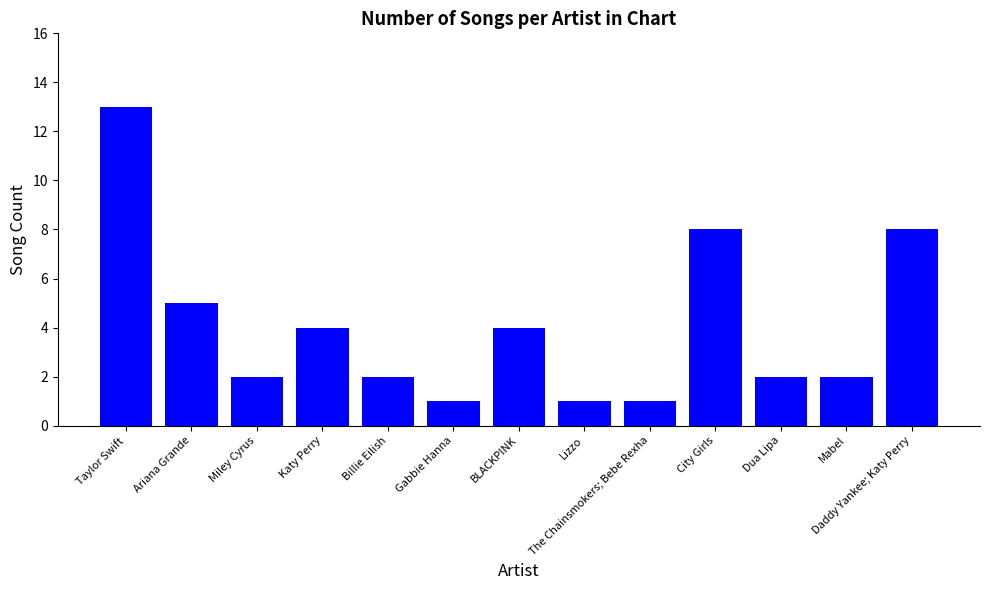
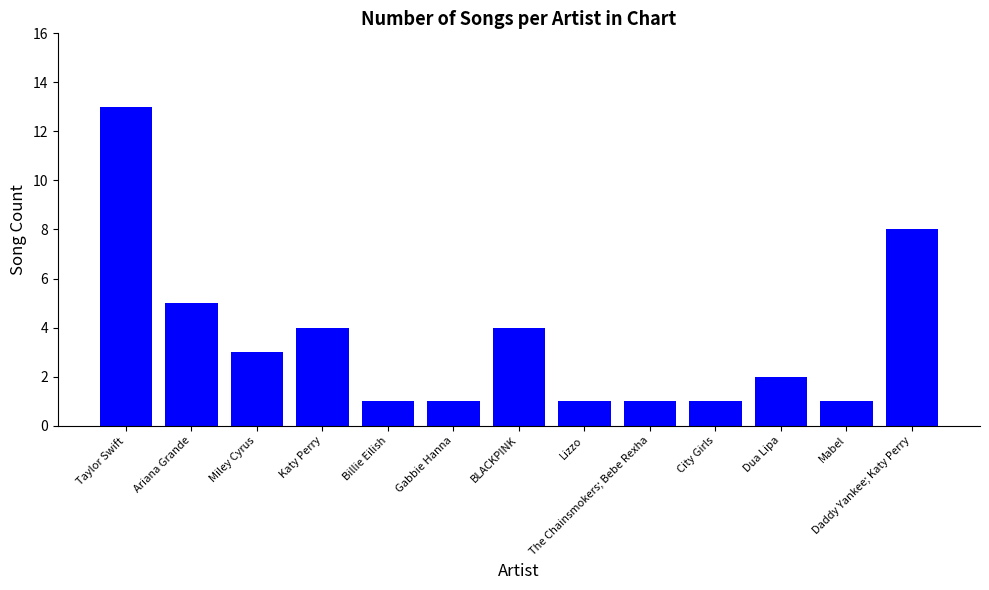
  {
    "Taylor Swift": 13,
    "Ariana Grande": 5,
-   "Miley Cyrus": 2,
+   "Miley Cyrus": 3,
    "Katy Perry": 4,
-   "Billie Eilish": 2,
+   "Billie Eilish": 1,
    "Gabbie Hanna": 1,
    "BLACKPINK": 4,
    "Lizzo": 1,
    "The Chainsmokers; Bebe Rexha": 1,
-   "City Girls": 8,
+   "City Girls": 1,
    "Dua Lipa": 2,
-   "Mabel": 2,
+   "Mabel": 1,
    "Daddy Yankee; Katy Perry": 8
  }
